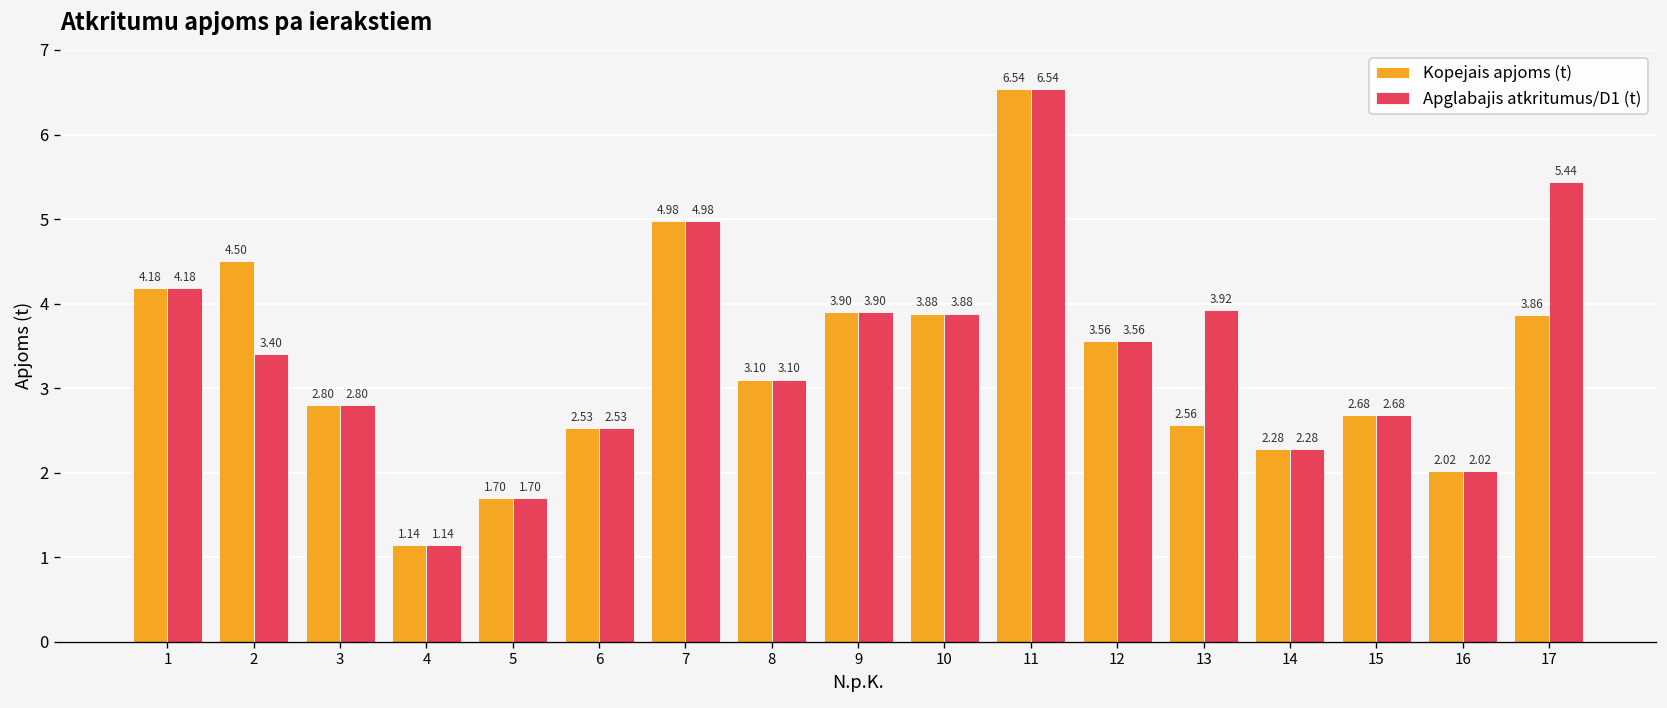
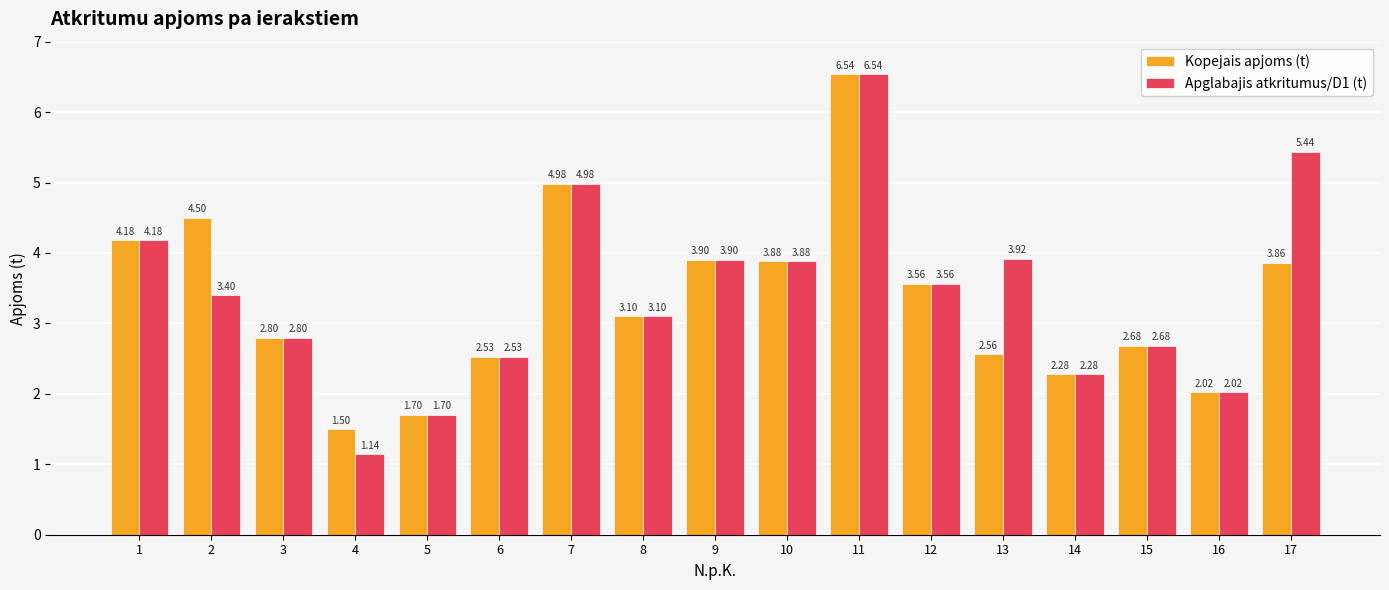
  {
    "Kopejais apjoms (t)": {
      "1": 4.18,
      "2": 4.50,
      "3": 2.80,
-     "4": 1.14,
+     "4": 1.50,
      "5": 1.70,
      "6": 2.53,
      "7": 4.98,
      "8": 3.10,
      "9": 3.90,
      "10": 3.88,
      "11": 6.54,
      "12": 3.56,
      "13": 2.56,
      "14": 2.28,
      "15": 2.68,
      "16": 2.02,
      "17": 3.86
    },
    "Apglabajis atkritumus/D1 (t)": {
      "1": 4.18,
      "2": 3.40,
      "3": 2.80,
      "4": 1.14,
      "5": 1.70,
      "6": 2.53,
      "7": 4.98,
      "8": 3.10,
      "9": 3.90,
      "10": 3.88,
      "11": 6.54,
      "12": 3.56,
      "13": 3.92,
      "14": 2.28,
      "15": 2.68,
      "16": 2.02,
      "17": 5.44
    }
  }
